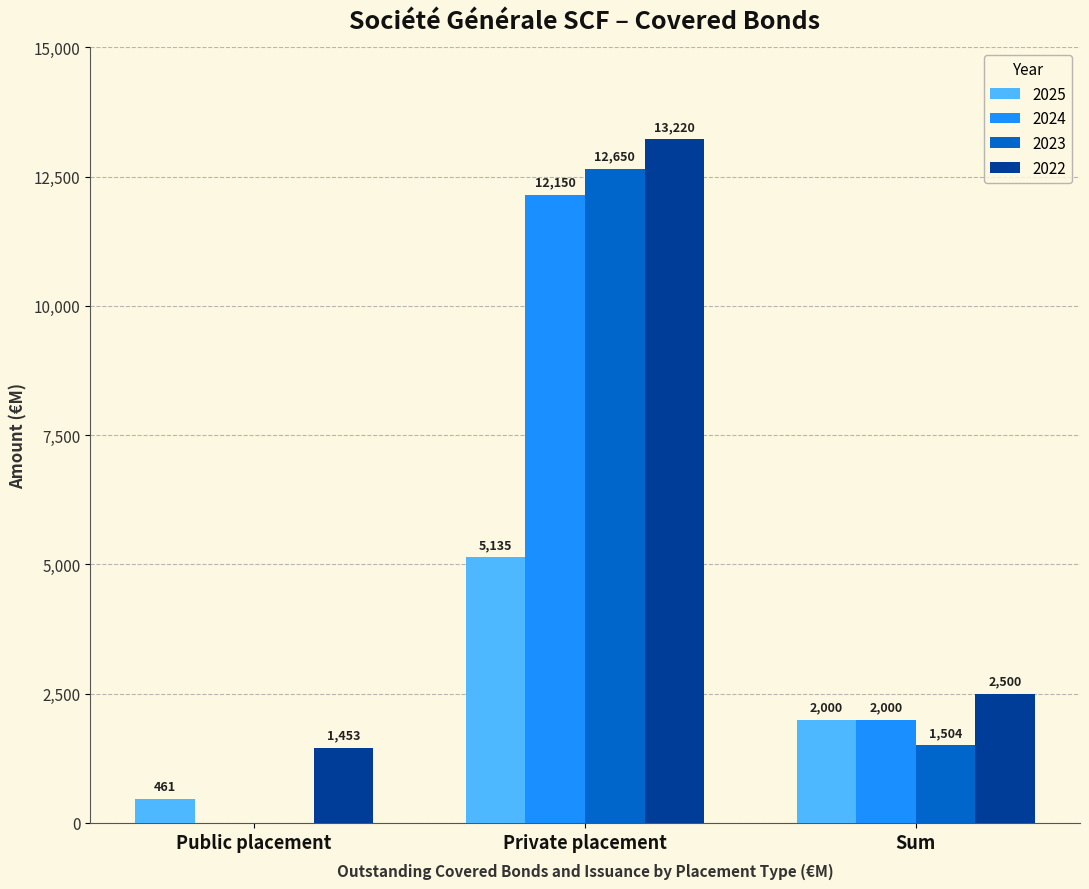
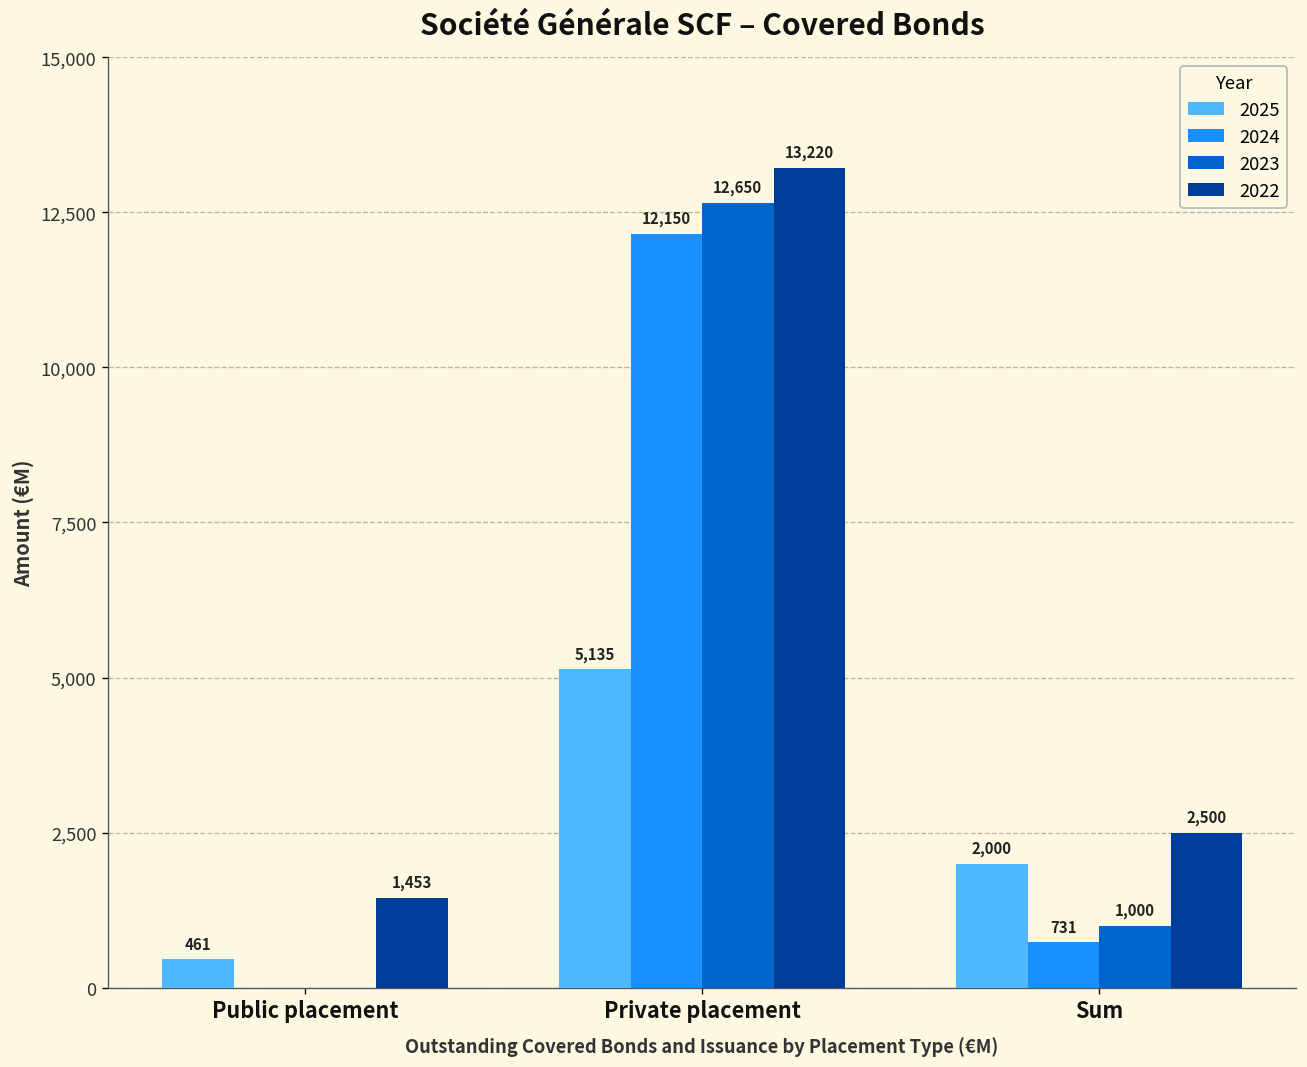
  {
    "2025": {
      "Public placement": "461",
      "Private placement": "5,135",
      "Sum": "2,000"
    },
    "2024": {
      "Private placement": "12,150",
-     "Sum": "2,000"
+     "Sum": "731"
    },
    "2023": {
      "Private placement": "12,650",
-     "Sum": "1,504"
+     "Sum": "1,000"
    },
    "2022": {
      "Public placement": "1,453",
      "Private placement": "13,220",
      "Sum": "2,500"
    }
  }
